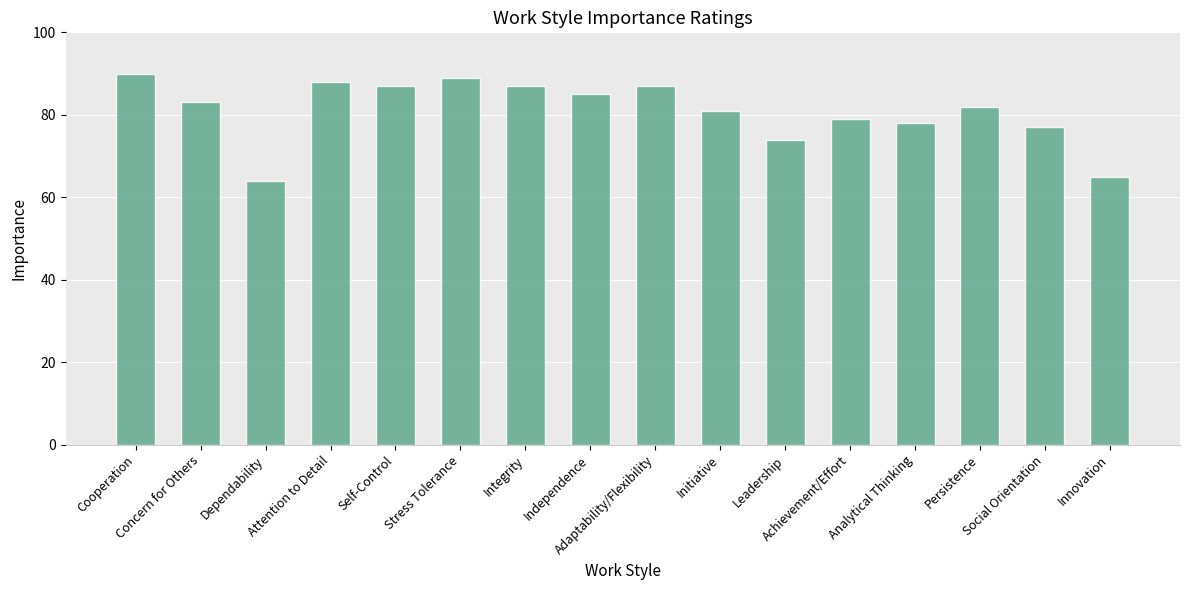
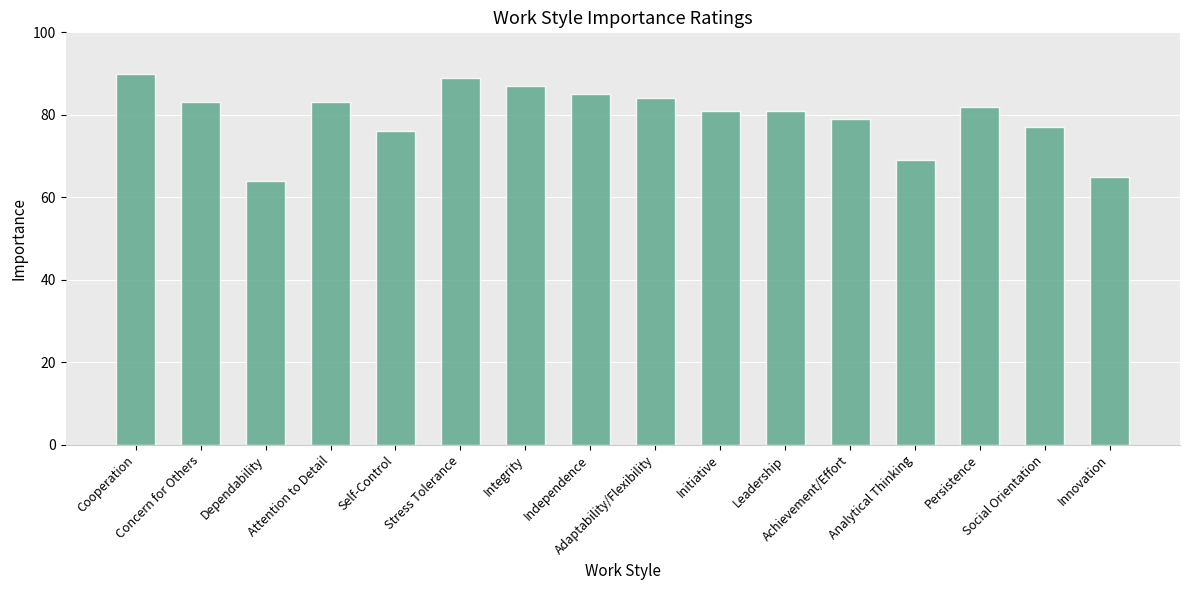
  {
    "Cooperation": 90,
    "Concern for Others": 83,
    "Dependability": 64,
-   "Attention to Detail": 88,
-   "Self-Control": 87,
+   "Attention to Detail": 83,
+   "Self-Control": 76,
    "Stress Tolerance": 89,
    "Integrity": 87,
    "Independence": 85,
-   "Adaptability/Flexibility": 87,
+   "Adaptability/Flexibility": 84,
    "Initiative": 81,
-   "Leadership": 74,
+   "Leadership": 81,
    "Achievement/Effort": 79,
-   "Analytical Thinking": 78,
+   "Analytical Thinking": 69,
    "Persistence": 82,
    "Social Orientation": 77,
    "Innovation": 65
  }
